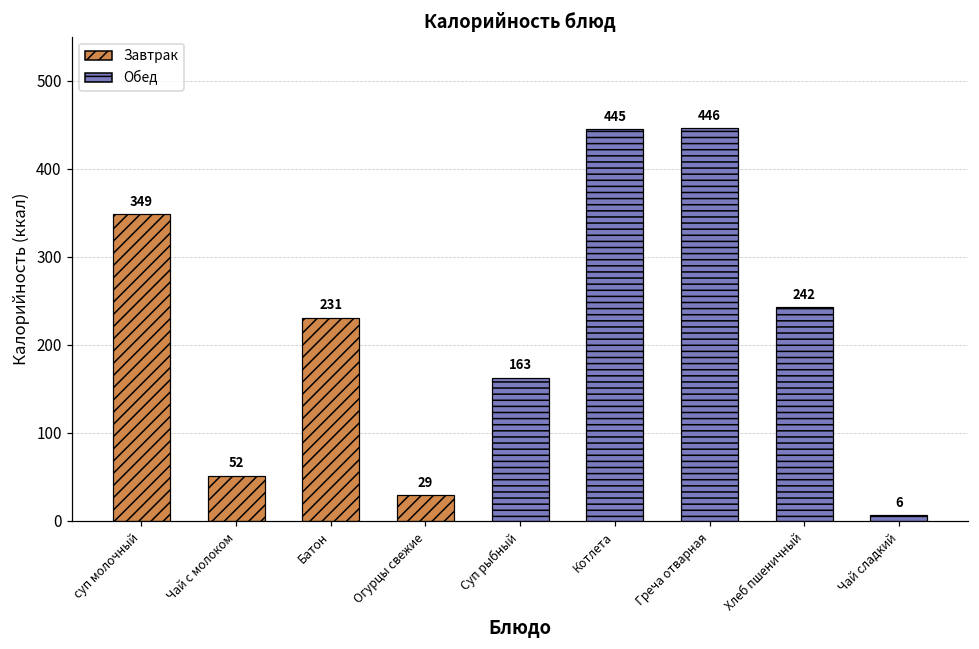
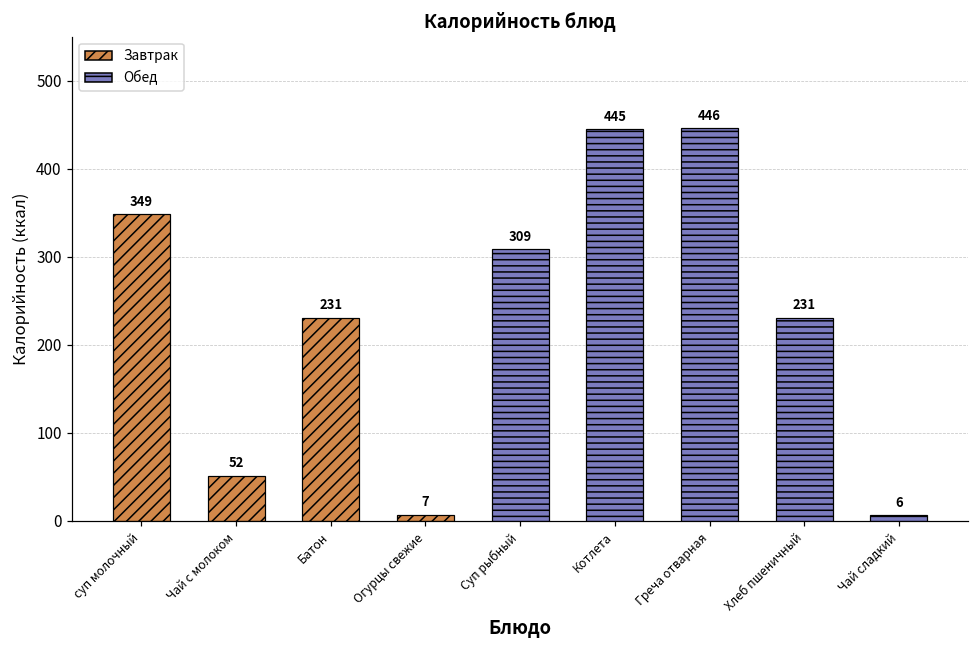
  {
    "суп молочный": 349,
    "Чай с молоком": 52,
    "Батон": 231,
-   "Огурцы свежие": 29,
-   "Суп рыбный": 163,
+   "Огурцы свежие": 7,
+   "Суп рыбный": 309,
    "Котлета": 445,
    "Греча отварная": 446,
-   "Хлеб пшеничный": 242,
+   "Хлеб пшеничный": 231,
    "Чай сладкий": 6
  }
